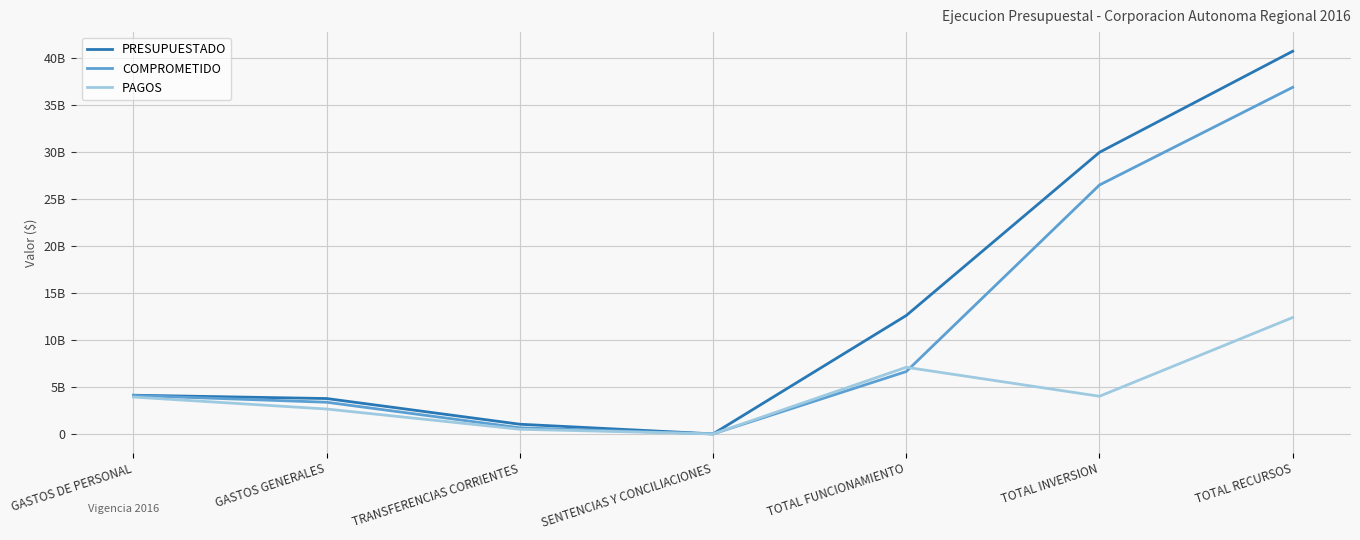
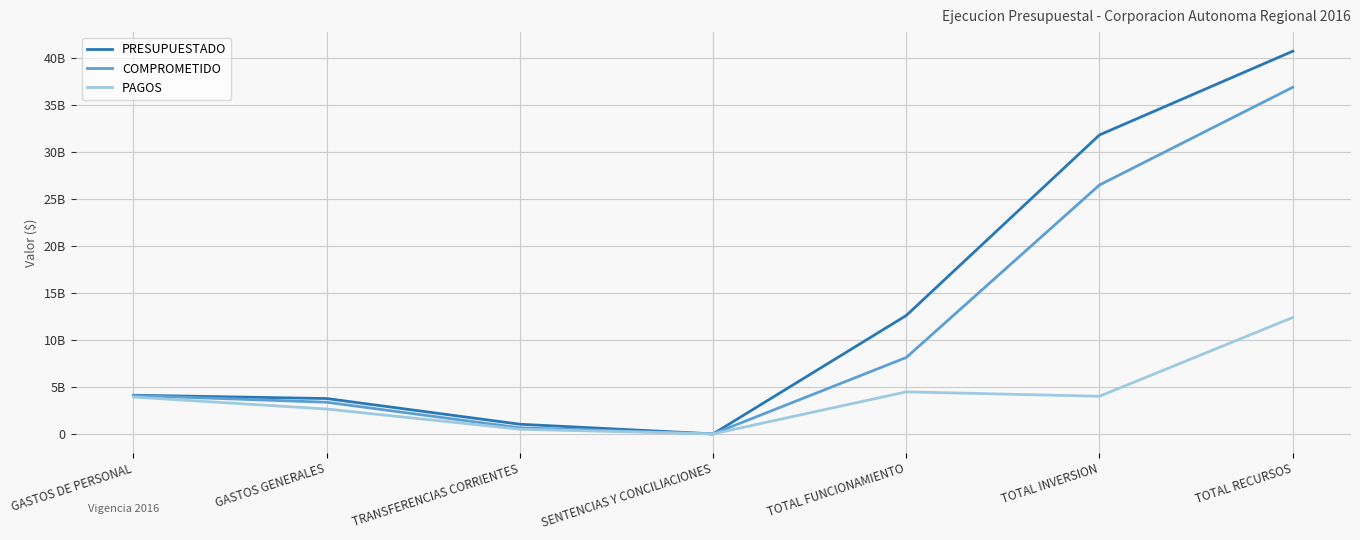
  {
    "PRESUPUESTADO": {
      "GASTOS GENERALES": 4000000000,
      "TRANSFERENCIAS CORRIENTES": 1000000000,
      "TOTAL FUNCIONAMIENTO": 13000000000,
-     "TOTAL INVERSION": 30000000000,
+     "TOTAL INVERSION": 32000000000,
      "TOTAL RECURSOS": 41000000000
    },
    "COMPROMETIDO": {
      "GASTOS GENERALES": 3000000000,
-     "TOTAL FUNCIONAMIENTO": 7000000000,
+     "TOTAL FUNCIONAMIENTO": 8000000000,
      "TOTAL INVERSION": 26000000000,
      "TOTAL RECURSOS": 37000000000
    },
    "PAGOS": {
      "GASTOS GENERALES": 3000000000,
-     "TOTAL FUNCIONAMIENTO": 7000000000,
+     "TOTAL FUNCIONAMIENTO": 4000000000,
      "TOTAL INVERSION": 4000000000,
      "TOTAL RECURSOS": 12000000000
    }
  }
